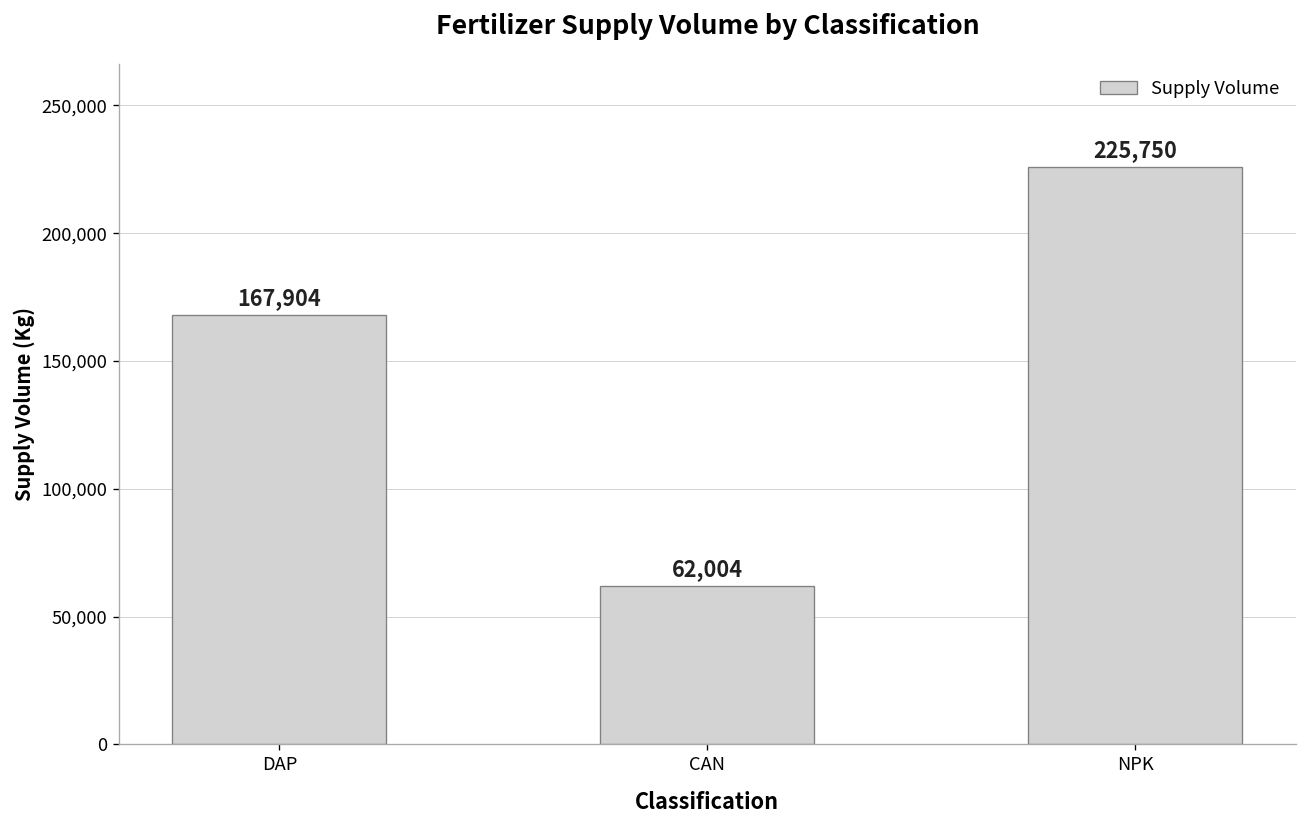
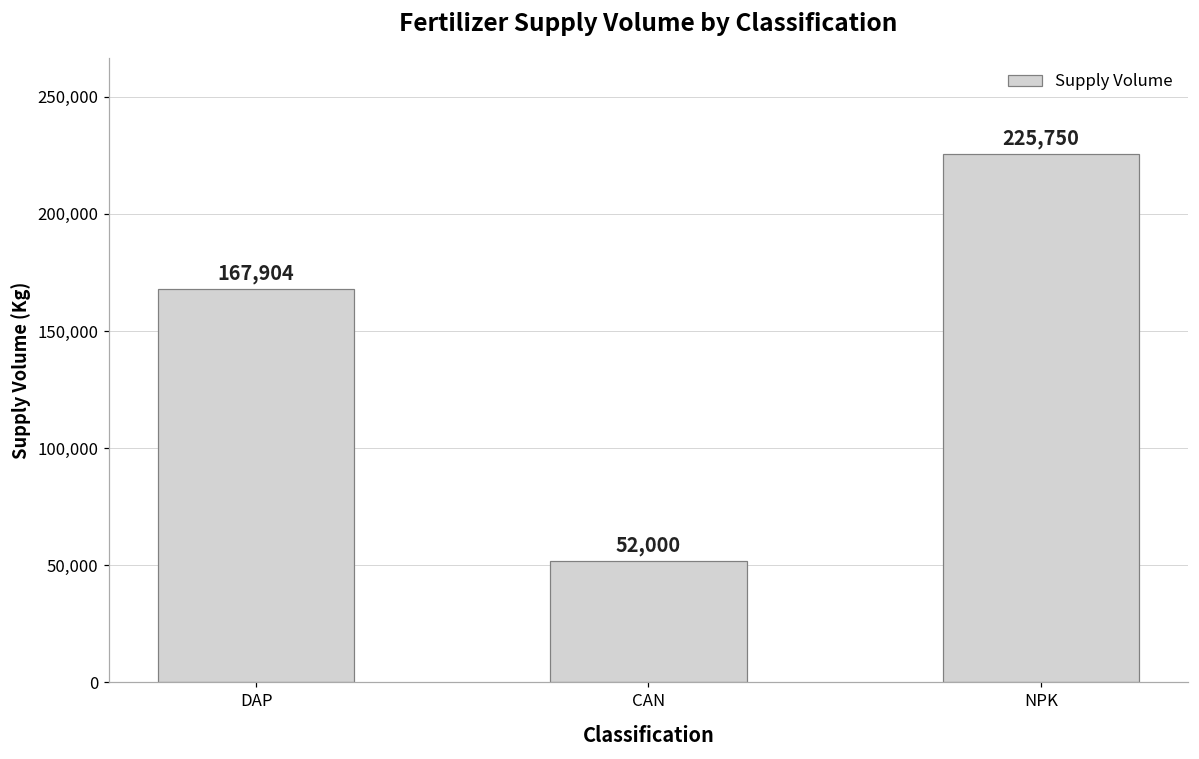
  {
    "DAP": "167,904",
-   "CAN": "62,004",
+   "CAN": "52,000",
    "NPK": "225,750"
  }
